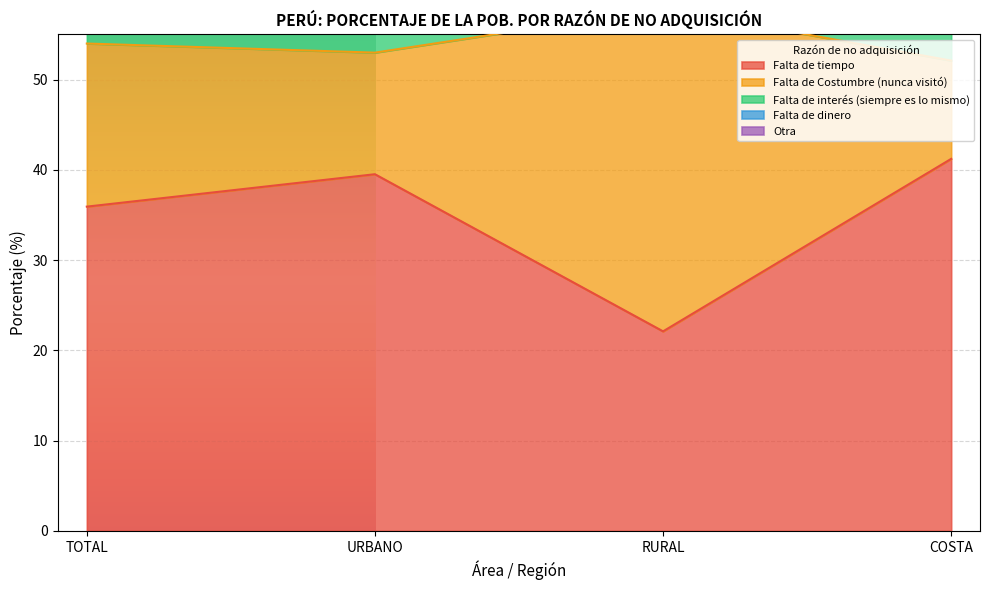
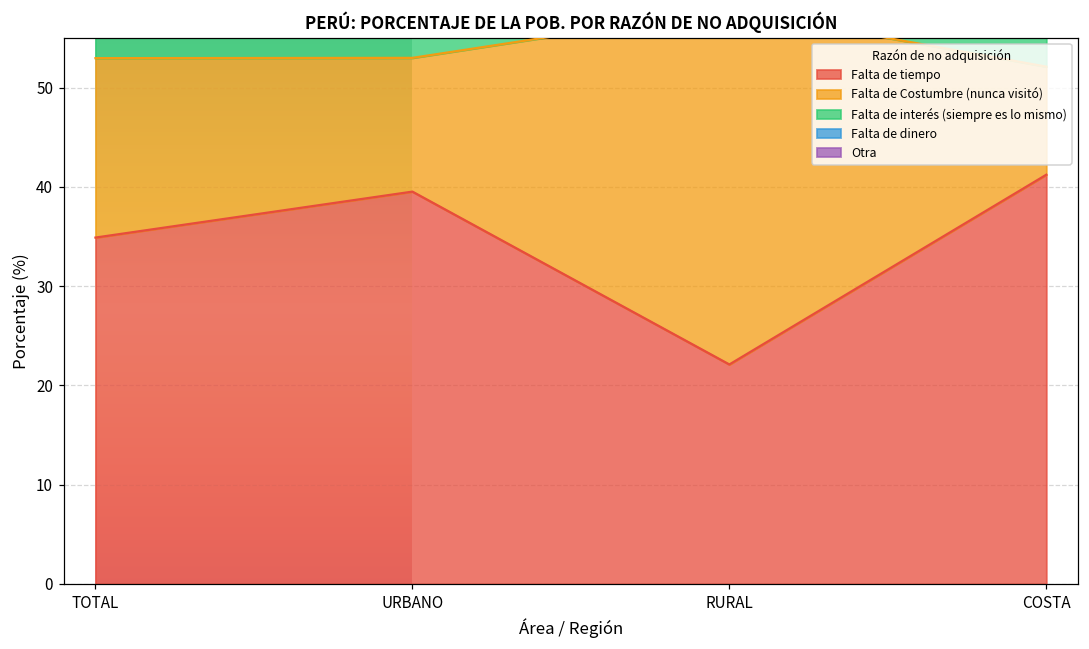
  {
    "Falta de tiempo": {
-     "TOTAL": 36,
+     "TOTAL": 35,
      "URBANO": 40,
      "RURAL": 22,
      "COSTA": 41
    },
    "Falta de Costumbre (nunca visitó)": {
      "TOTAL": 18,
      "URBANO": 13
    }
  }
